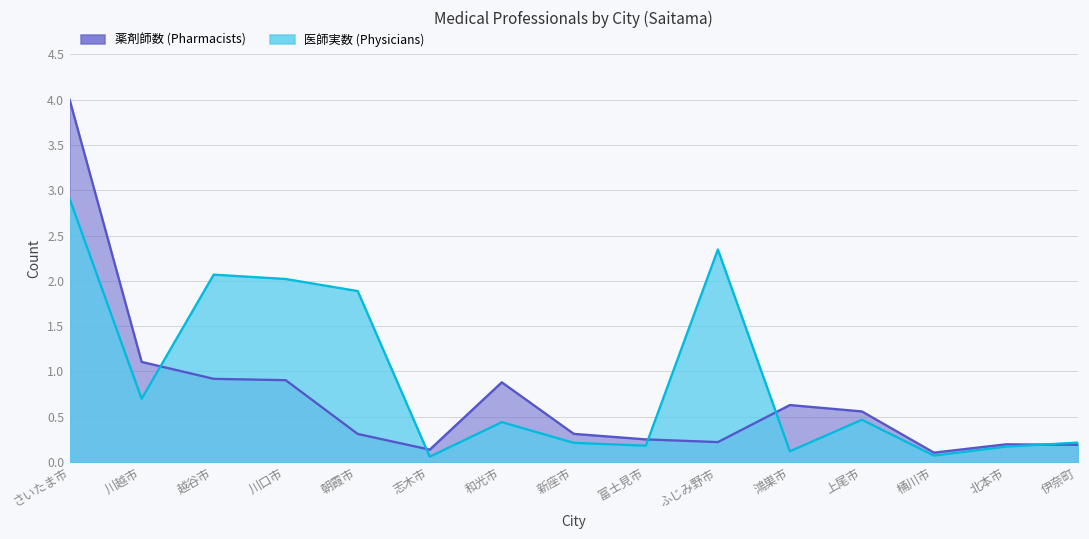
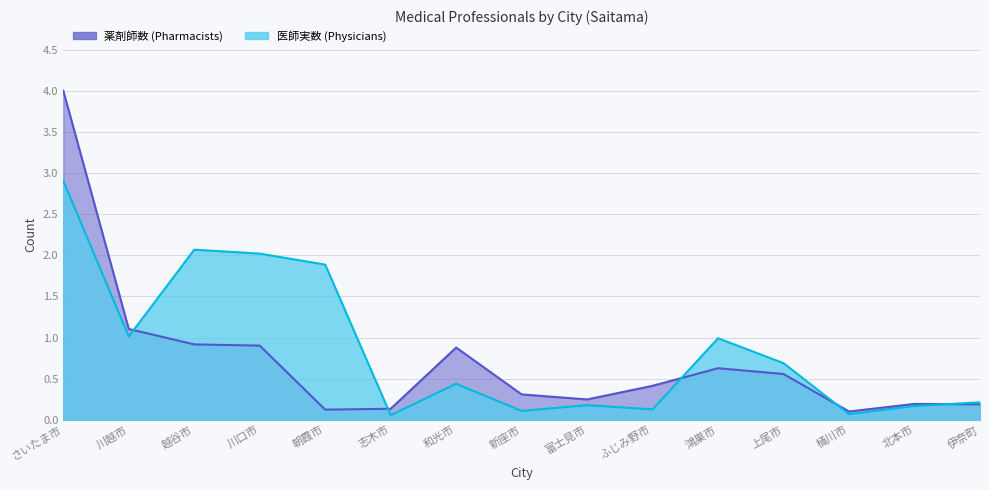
  {
    "薬剤師数 (Pharmacists)": {
      "さいたま市": 4.0,
      "川越市": 1.1,
      "越谷市": 0.9,
      "川口市": 0.9,
-     "朝霞市": 0.3,
+     "朝霞市": 0.1,
      "志木市": 0.1,
      "和光市": 0.9,
      "新座市": 0.3,
      "富士見市": 0.2,
-     "ふじみ野市": 0.2,
+     "ふじみ野市": 0.4,
      "鴻巣市": 0.6,
      "上尾市": 0.6,
      "桶川市": 0.1
    },
    "医師実数 (Physicians)": {
      "さいたま市": 2.9,
-     "川越市": 0.7,
+     "川越市": 1.0,
      "越谷市": 2.1,
      "川口市": 2.0,
      "朝霞市": 1.9,
      "志木市": 0.1,
      "和光市": 0.4,
-     "新座市": 0.2,
+     "新座市": 0.1,
      "富士見市": 0.2,
-     "ふじみ野市": 2.3,
-     "鴻巣市": 0.1,
-     "上尾市": 0.5,
+     "ふじみ野市": 0.1,
+     "鴻巣市": 1.0,
+     "上尾市": 0.7,
      "桶川市": 0.1
    }
  }
